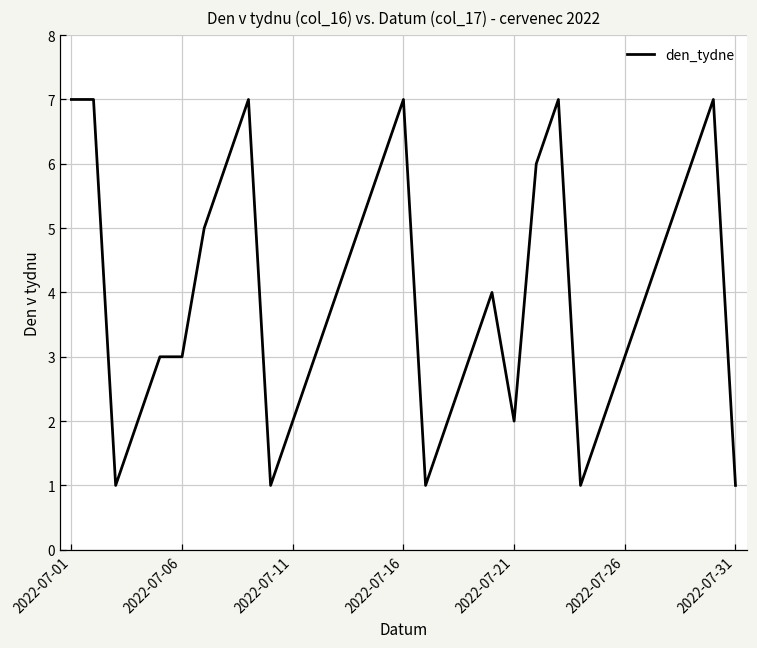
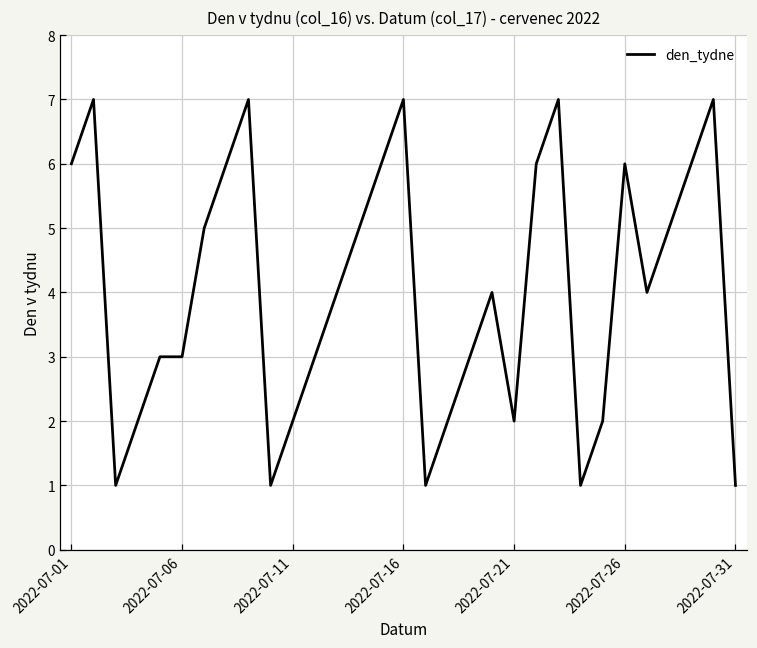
  {
-   "2022-07-01": 7,
+   "2022-07-01": 6,
    "2022-07-06": 3,
    "2022-07-11": 2,
    "2022-07-16": 7,
    "2022-07-21": 2,
-   "2022-07-26": 3,
+   "2022-07-26": 6,
    "2022-07-31": 1
  }
